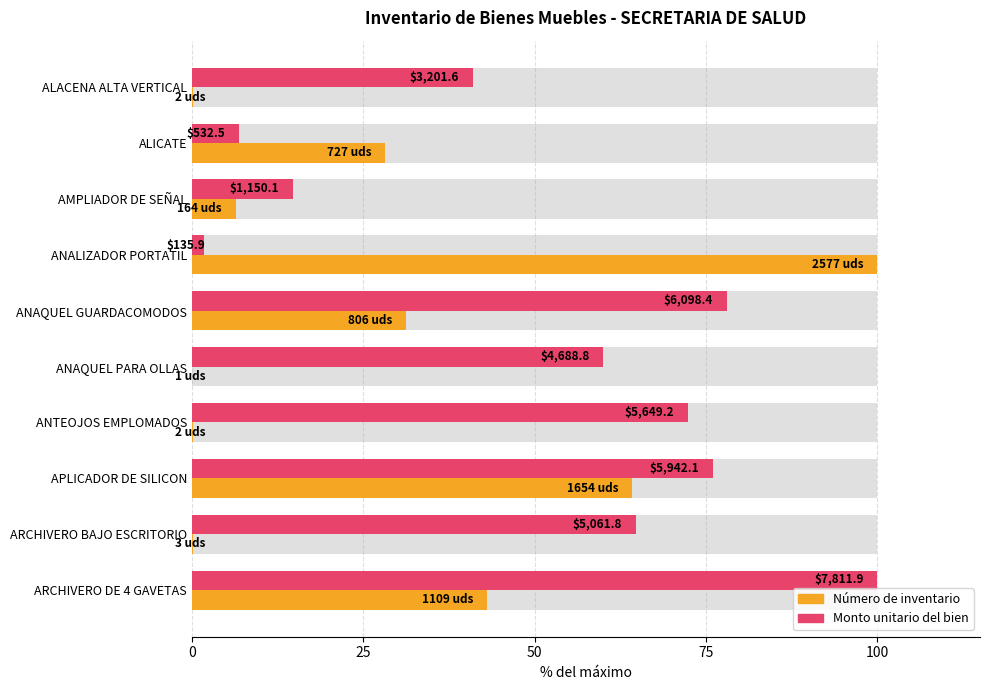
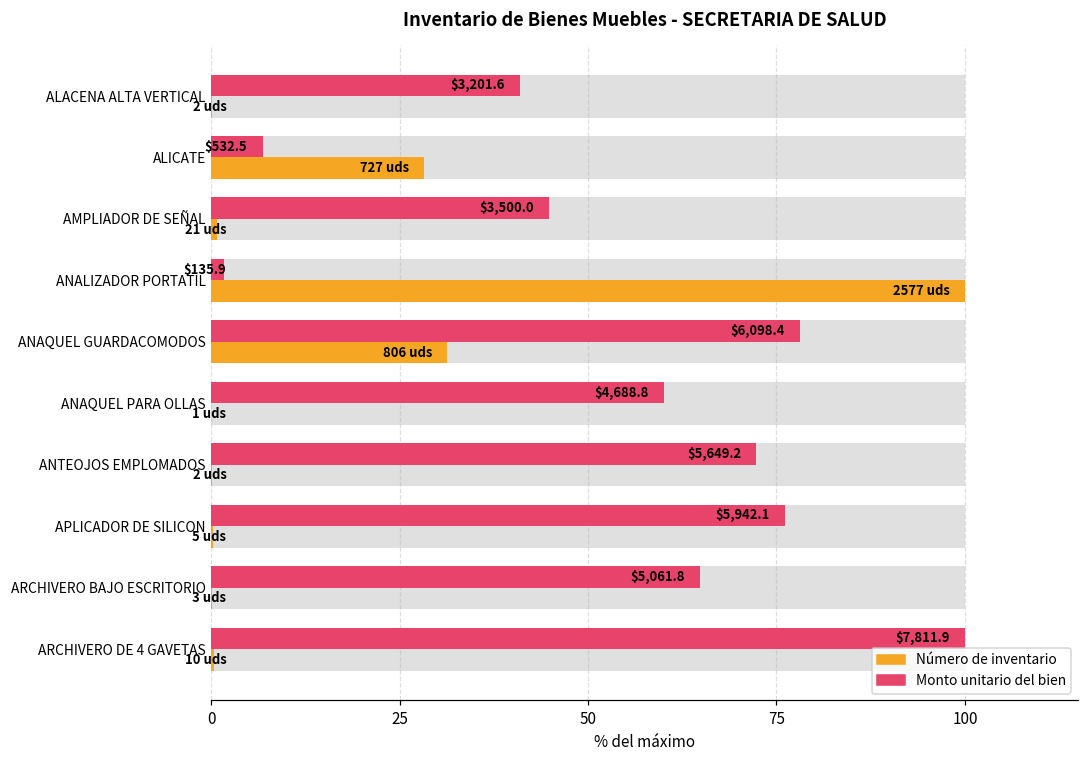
  {
    "Número de inventario": {
-     "AMPLIADOR DE SEÑAL": "164",
-     "APLICADOR DE SILICON": "1654",
-     "ARCHIVERO DE 4 GAVETAS": "1109"
+     "AMPLIADOR DE SEÑAL": "21",
+     "APLICADOR DE SILICON": "5",
+     "ARCHIVERO DE 4 GAVETAS": "10"
    },
    "Monto unitario del bien": {
-     "AMPLIADOR DE SEÑAL": "$1,150.1"
+     "AMPLIADOR DE SEÑAL": "$3,500.0"
    }
  }
